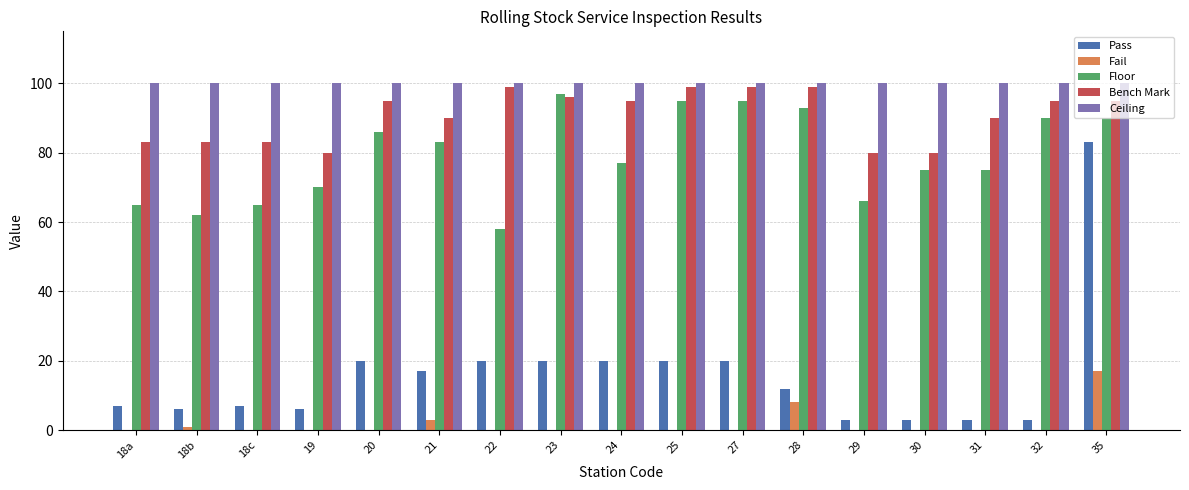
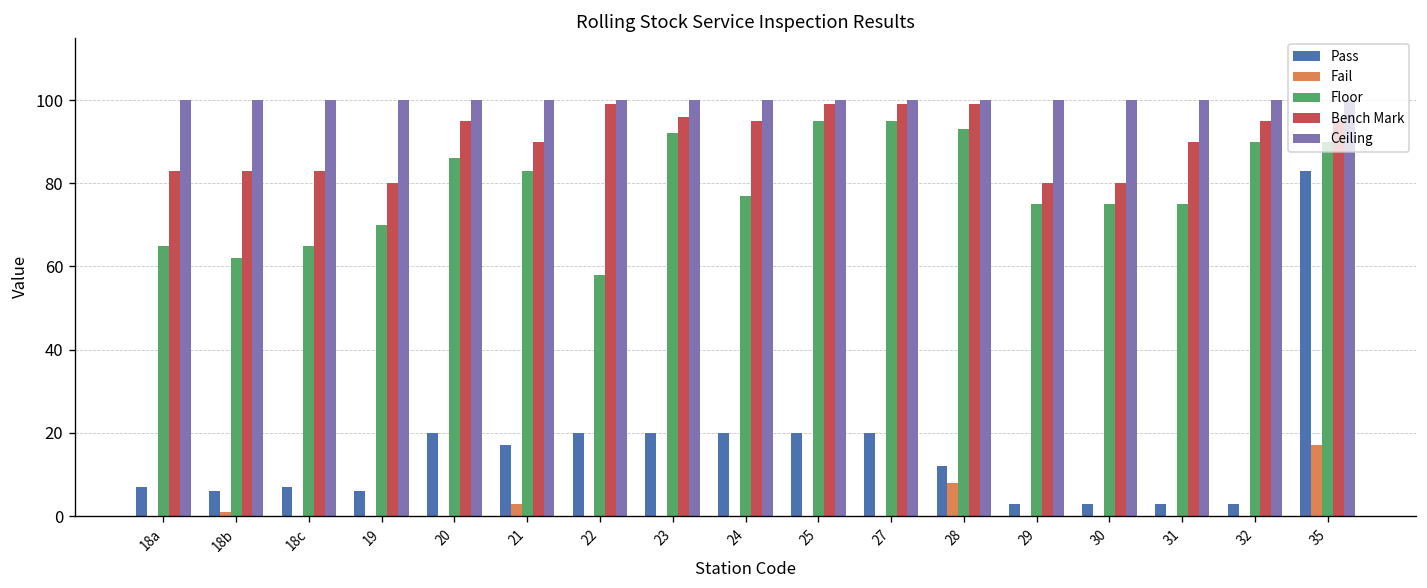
  {
    "Floor": {
      "18a": 65,
      "18b": 62,
      "18c": 65,
      "19": 70,
      "20": 86,
      "21": 83,
      "22": 58,
-     "23": 97,
+     "23": 92,
      "24": 77,
      "25": 95,
      "27": 95,
      "28": 93,
-     "29": 66,
+     "29": 75,
      "30": 75,
      "31": 75,
      "32": 90
    }
  }
